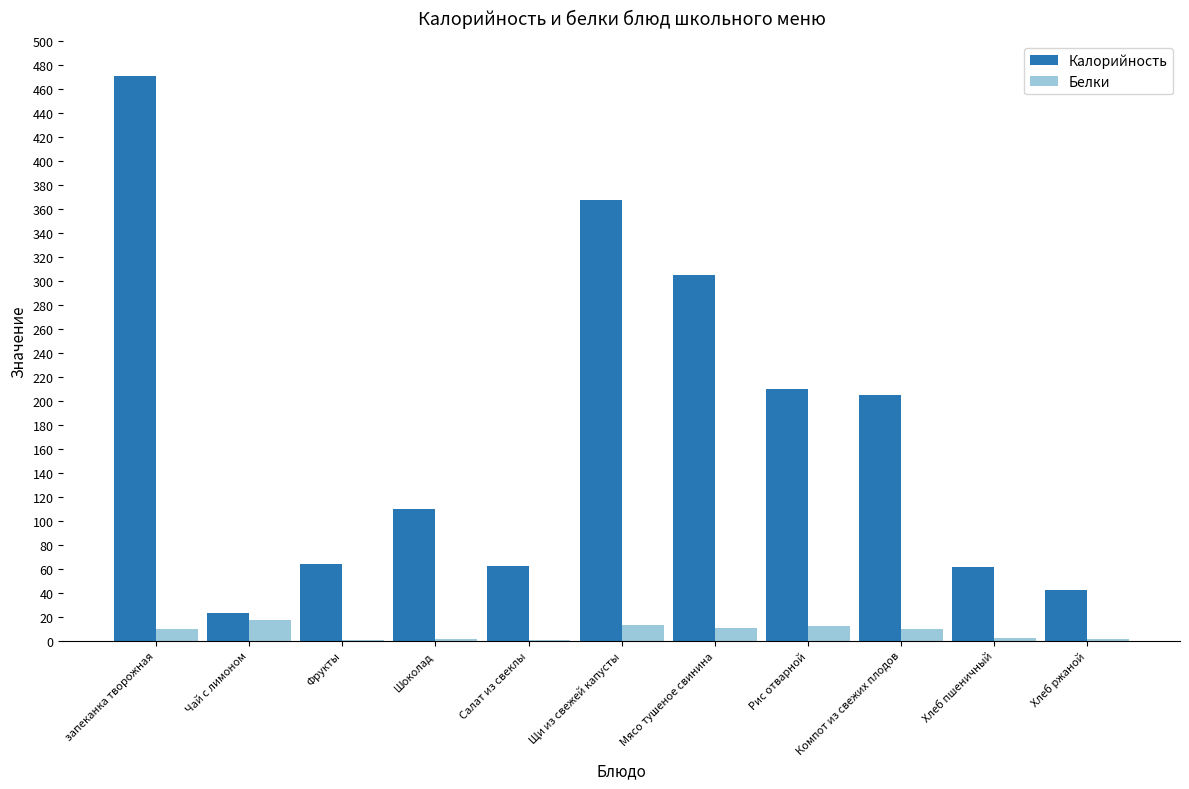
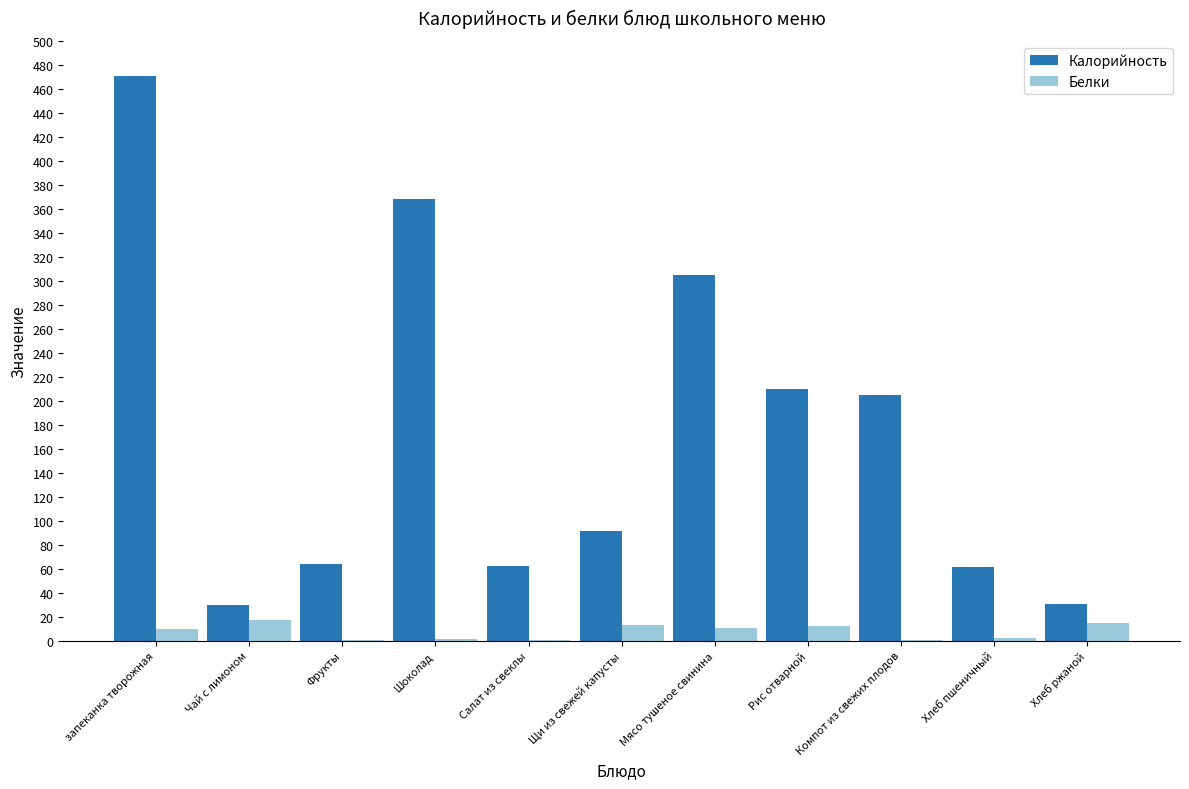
  {
    "Калорийность": {
      "запеканка творожная": 471,
-     "Чай с лимоном": 23,
+     "Чай с лимоном": 30,
      "Фрукты": 64,
-     "Шоколад": 110,
+     "Шоколад": 368,
      "Салат из свеклы": 62,
-     "Щи из свежей капусты": 367,
+     "Щи из свежей капусты": 92,
      "Мясо тушеное свинина": 305,
      "Рис отварной": 210,
      "Компот из свежих плодов": 205,
      "Хлеб пшеничный": 62,
-     "Хлеб ржаной": 42
+     "Хлеб ржаной": 30
    },
    "Белки": {
      "запеканка творожная": 10,
      "Чай с лимоном": 17,
      "Щи из свежей капусты": 13,
      "Мясо тушеное свинина": 11,
      "Рис отварной": 12,
-     "Компот из свежих плодов": 10,
+     "Компот из свежих плодов": 0,
      "Хлеб пшеничный": 2,
-     "Хлеб ржаной": 1
+     "Хлеб ржаной": 15
    }
  }
